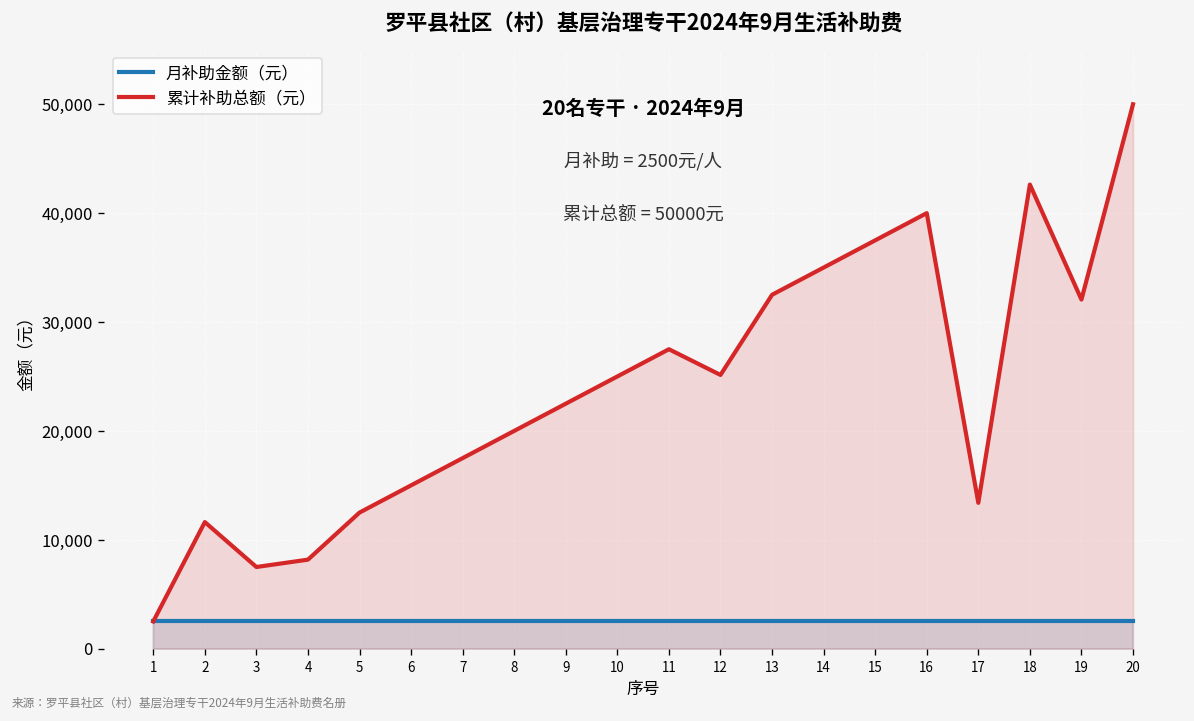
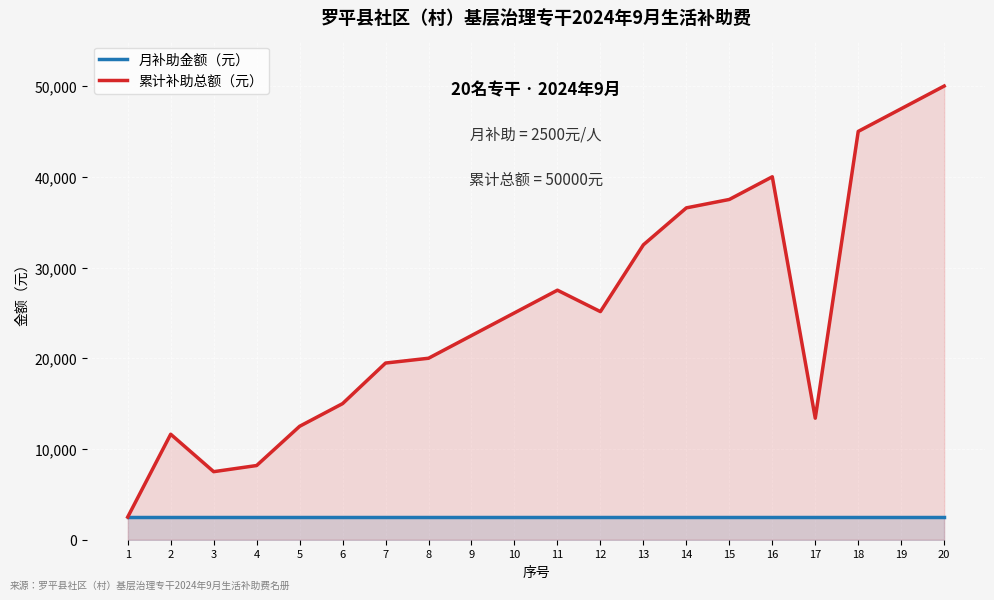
  {
    "月补助金额（元）": {
      "2": "3,000",
      "3": "3,000",
      "4": "3,000",
      "5": "3,000",
      "6": "3,000",
      "7": "3,000",
      "8": "3,000",
      "9": "3,000",
      "10": "3,000",
      "11": "3,000",
      "12": "3,000",
      "13": "3,000",
      "14": "3,000",
      "15": "3,000",
      "16": "3,000",
      "17": "3,000",
      "18": "3,000",
      "19": "3,000",
      "20": "3,000"
    },
    "累计补助总额（元）": {
      "2": "12,000",
      "3": "8,000",
      "4": "8,000",
      "5": "13,000",
      "6": "15,000",
-     "7": "18,000",
+     "7": "19,000",
      "8": "20,000",
      "9": "23,000",
      "10": "25,000",
      "11": "28,000",
      "12": "25,000",
      "13": "33,000",
-     "14": "35,000",
+     "14": "37,000",
      "15": "38,000",
      "16": "40,000",
      "17": "13,000",
-     "18": "43,000",
-     "19": "32,000",
+     "18": "45,000",
+     "19": "48,000",
      "20": "50,000"
    }
  }
